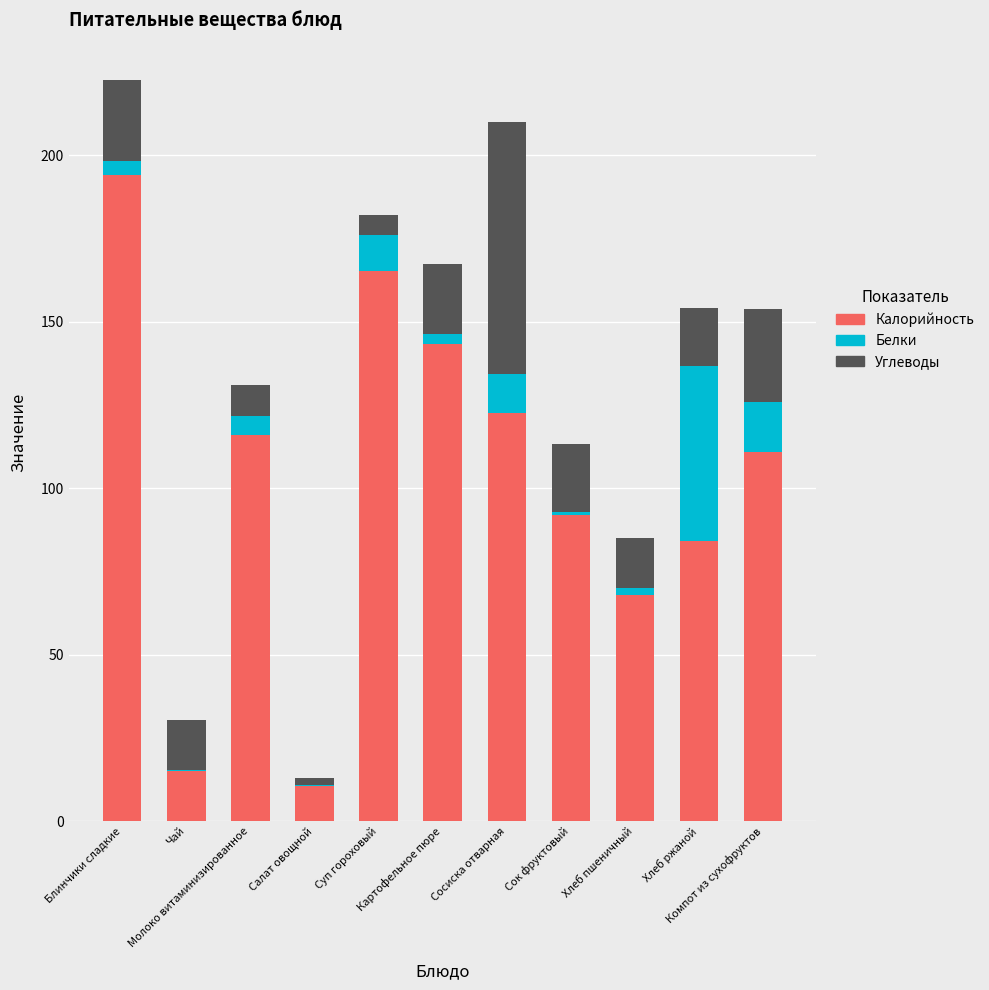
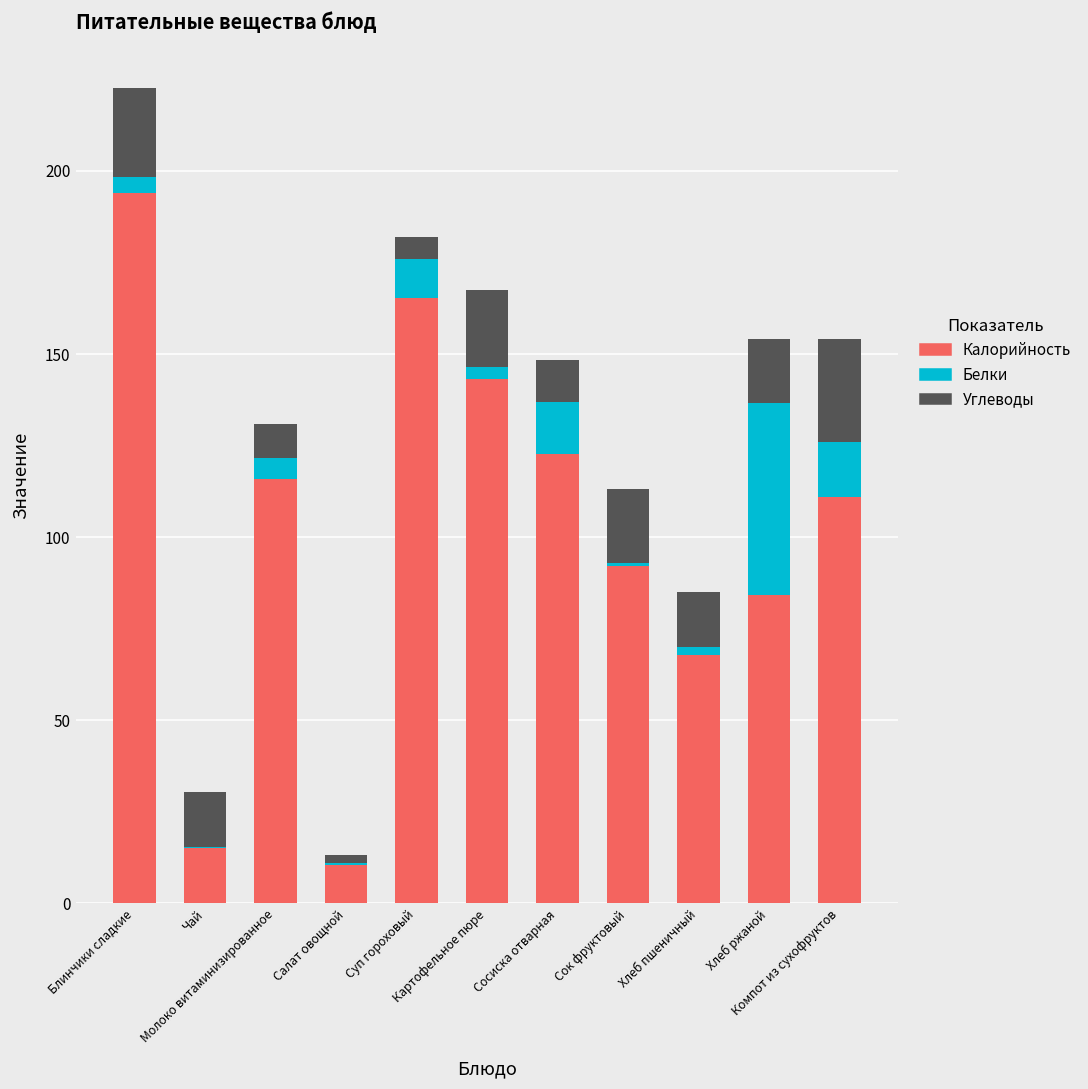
  {
    "Калорийность": {
      "Блинчики сладкие": 194,
      "Чай": 15,
      "Молоко витаминизированное": 116,
      "Салат овощной": 11,
      "Суп гороховый": 165,
      "Картофельное пюре": 143,
      "Сосиска отварная": 123,
      "Сок фруктовый": 92,
      "Хлеб пшеничный": 68,
      "Хлеб ржаной": 84,
      "Компот из сухофруктов": 111
    },
    "Белки": {
      "Блинчики сладкие": 4,
      "Молоко витаминизированное": 6,
      "Суп гороховый": 11,
      "Картофельное пюре": 3,
-     "Сосиска отварная": 12,
+     "Сосиска отварная": 14,
      "Сок фруктовый": 1,
      "Хлеб пшеничный": 2,
      "Хлеб ржаной": 53,
      "Компот из сухофруктов": 15
    },
    "Углеводы": {
      "Блинчики сладкие": 25,
      "Чай": 15,
      "Молоко витаминизированное": 9,
      "Салат овощной": 2,
      "Суп гороховый": 6,
      "Картофельное пюре": 21,
-     "Сосиска отварная": 76,
+     "Сосиска отварная": 12,
      "Сок фруктовый": 20,
      "Хлеб пшеничный": 15,
      "Хлеб ржаной": 17,
      "Компот из сухофруктов": 28
    }
  }
